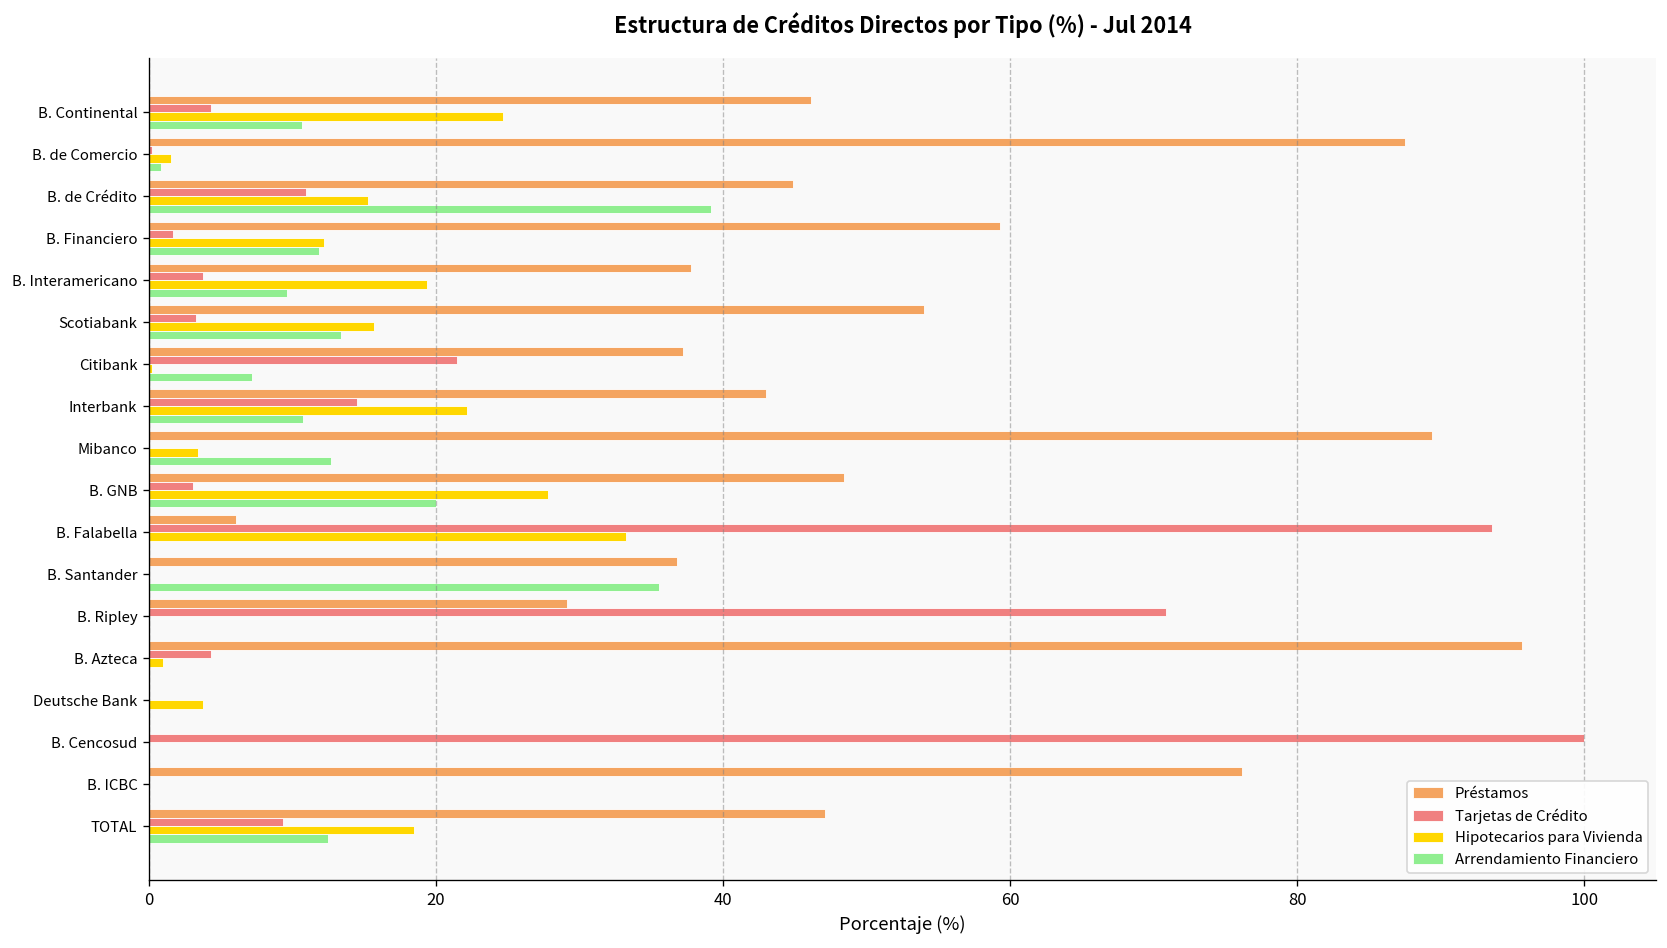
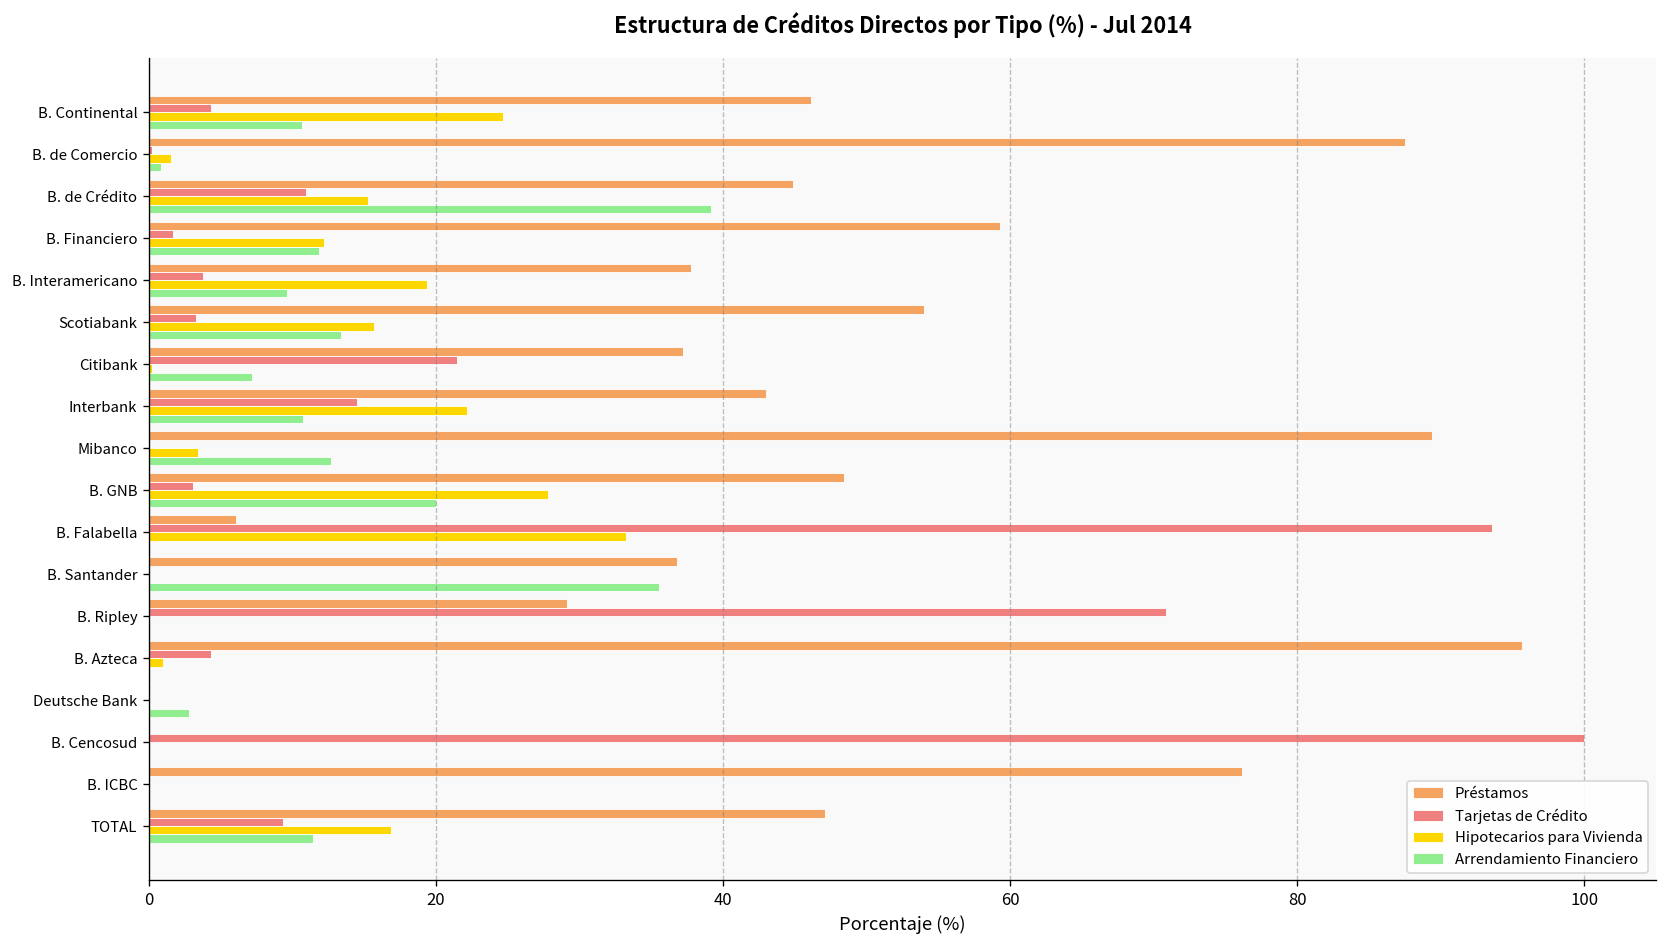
  {
    "Hipotecarios para Vivienda": {
      "B. Continental": 24.7,
      "B. de Comercio": 1.6,
      "B. de Crédito": 15.3,
      "B. Financiero": 12.2,
      "B. Interamericano": 19.4,
      "Scotiabank": 15.7,
      "Interbank": 22.1,
      "Mibanco": 3.4,
      "B. GNB": 27.8,
      "B. Falabella": 33.3,
      "B. Santander": 0.0,
      "B. Ripley": 0.0,
      "B. Azteca": 1.0,
-     "Deutsche Bank": 3.8,
+     "Deutsche Bank": 0.0,
      "B. Cencosud": 0.0,
      "B. ICBC": 0.0,
-     "TOTAL": 18.5
+     "TOTAL": 16.8
    },
    "Arrendamiento Financiero": {
      "B. Continental": 10.7,
      "B. de Comercio": 0.8,
      "B. de Crédito": 39.2,
      "B. Financiero": 11.9,
      "B. Interamericano": 9.6,
      "Scotiabank": 13.4,
      "Citibank": 7.2,
      "Interbank": 10.7,
      "Mibanco": 12.7,
      "B. GNB": 20.0,
      "B. Falabella": 0.0,
      "B. Santander": 35.6,
      "B. Ripley": 0.0,
      "B. Azteca": 0.0,
-     "Deutsche Bank": 0.0,
+     "Deutsche Bank": 2.8,
      "B. Cencosud": 0.0,
      "B. ICBC": 0.0,
-     "TOTAL": 12.5
+     "TOTAL": 11.4
    }
  }
